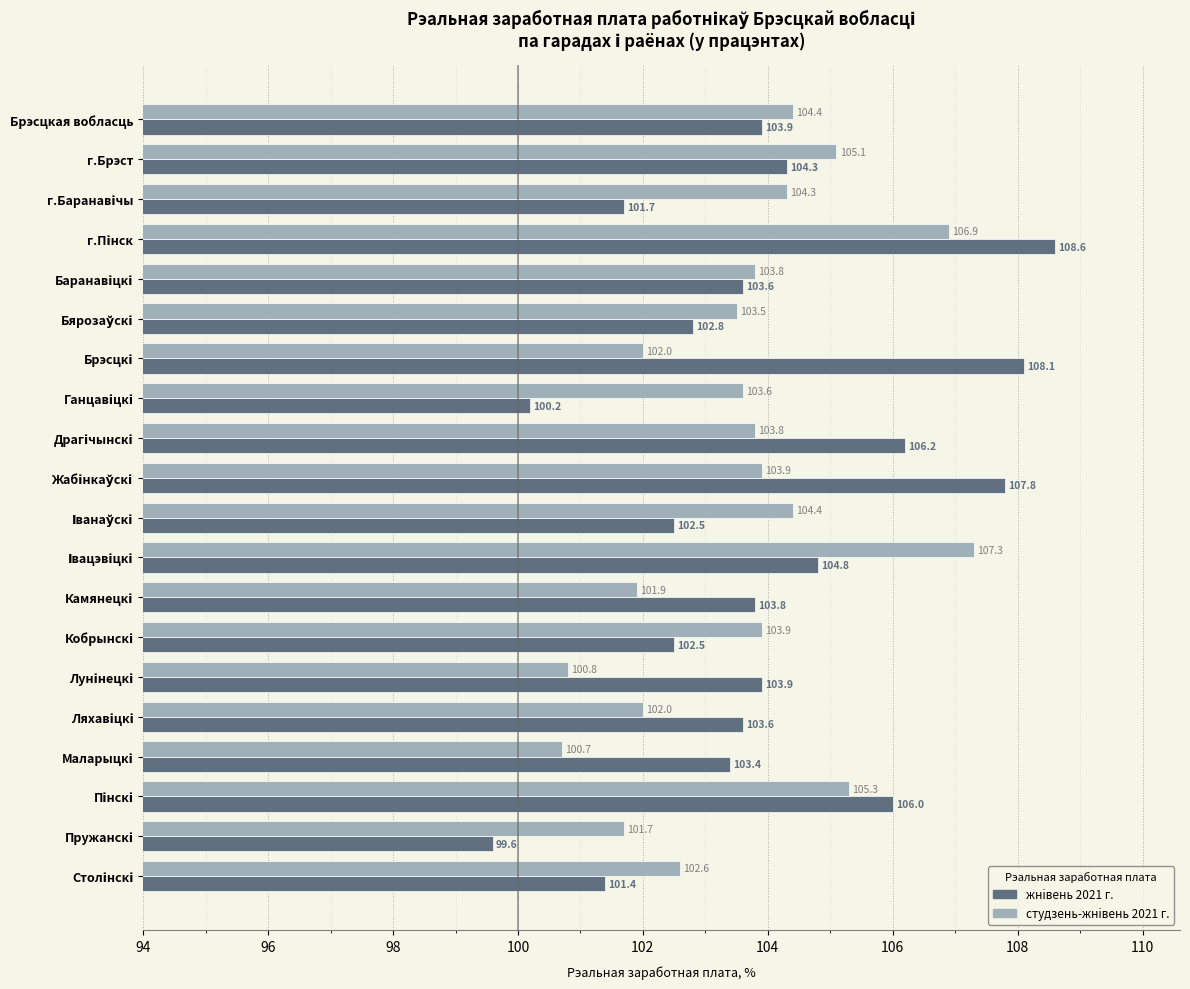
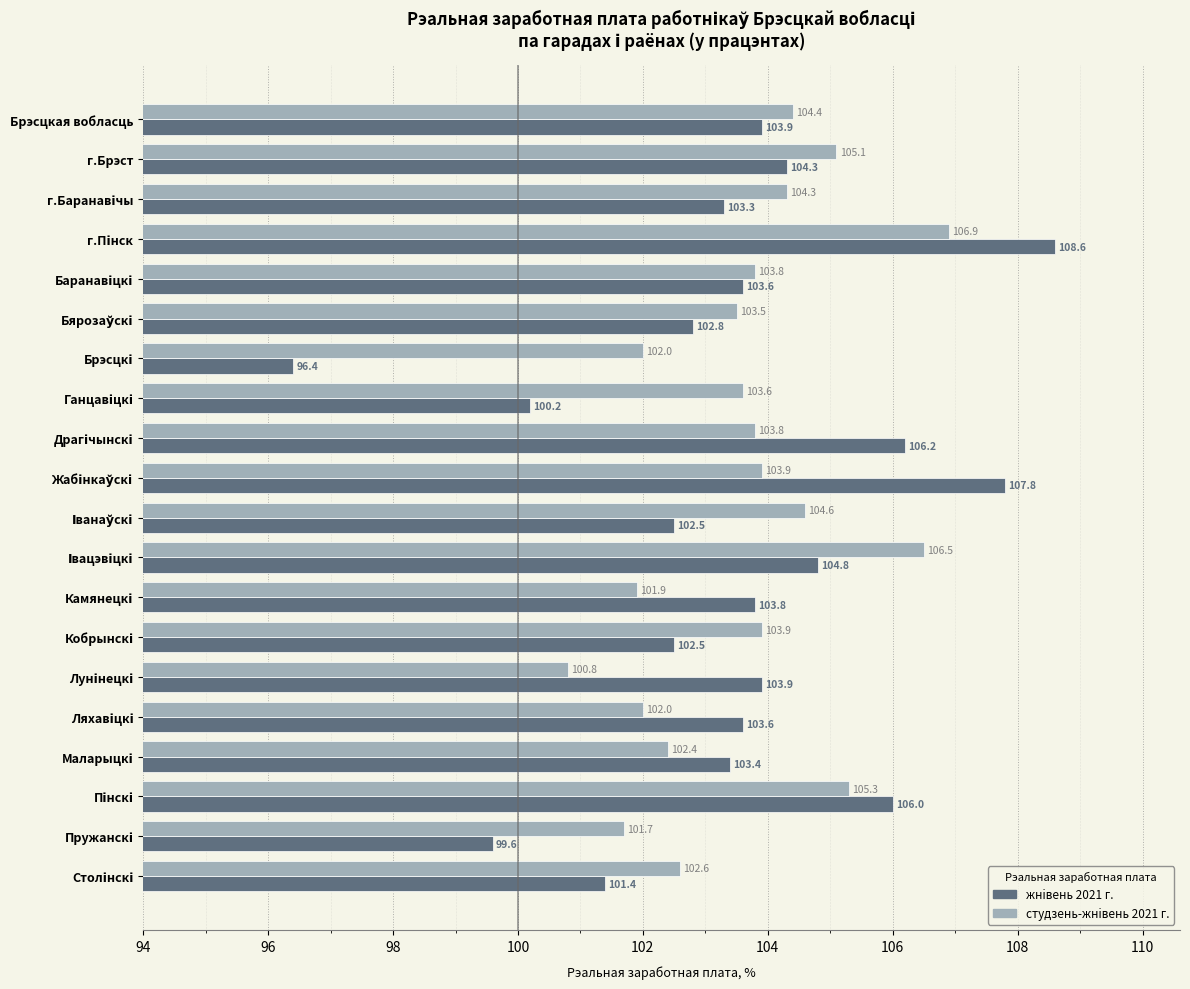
  {
    "жнiвень 2021 г.": {
      "Брэсцкая вобласць": 103.9,
      "г.Брэст": 104.3,
-     "г.Баранавічы": 101.7,
+     "г.Баранавічы": 103.3,
      "г.Пінск": 108.6,
      "Баранавіцкі": 103.6,
      "Бярозаўскі": 102.8,
-     "Брэсцкі": 108.1,
+     "Брэсцкі": 96.4,
      "Ганцавіцкі": 100.2,
      "Драгічынскі": 106.2,
      "Жабінкаўскі": 107.8,
      "Іванаўскі": 102.5,
      "Івацэвіцкі": 104.8,
      "Камянецкі": 103.8,
      "Кобрынскі": 102.5,
      "Лунінецкі": 103.9,
      "Ляхавіцкі": 103.6,
      "Маларыцкі": 103.4,
      "Пінскі": 106.0,
      "Пружанскі": 99.6,
      "Столінскі": 101.4
    },
    "студзень-жнiвень 2021 г.": {
      "Брэсцкая вобласць": 104.4,
      "г.Брэст": 105.1,
      "г.Баранавічы": 104.3,
      "г.Пінск": 106.9,
      "Баранавіцкі": 103.8,
      "Бярозаўскі": 103.5,
      "Брэсцкі": 102.0,
      "Ганцавіцкі": 103.6,
      "Драгічынскі": 103.8,
      "Жабінкаўскі": 103.9,
-     "Іванаўскі": 104.4,
-     "Івацэвіцкі": 107.3,
+     "Іванаўскі": 104.6,
+     "Івацэвіцкі": 106.5,
      "Камянецкі": 101.9,
      "Кобрынскі": 103.9,
      "Лунінецкі": 100.8,
      "Ляхавіцкі": 102.0,
-     "Маларыцкі": 100.7,
+     "Маларыцкі": 102.4,
      "Пінскі": 105.3,
      "Пружанскі": 101.7,
      "Столінскі": 102.6
    }
  }
